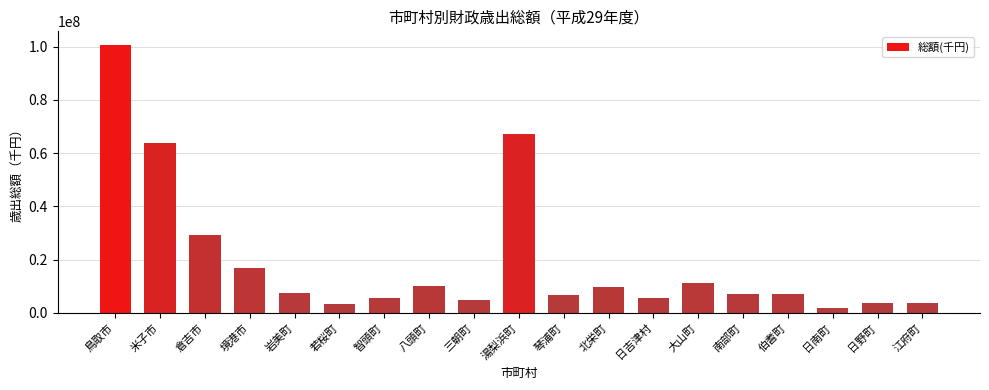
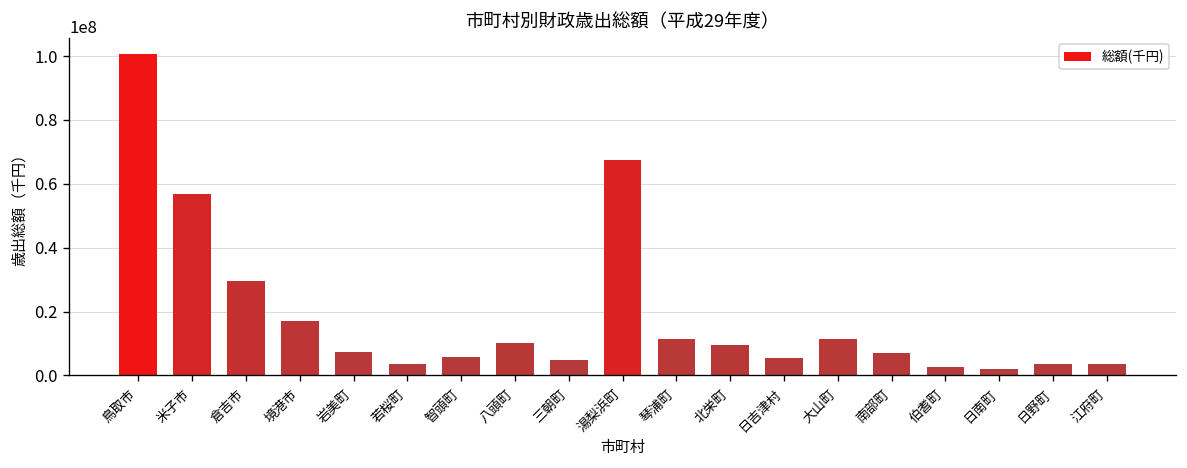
  {
    "鳥取市": 101000000,
-   "米子市": 64000000,
+   "米子市": 57000000,
    "倉吉市": 29000000,
    "境港市": 17000000,
    "岩美町": 7000000,
    "若桜町": 3000000,
    "智頭町": 6000000,
    "八頭町": 10000000,
    "三朝町": 5000000,
    "湯梨浜町": 67000000,
-   "琴浦町": 7000000,
+   "琴浦町": 11000000,
    "北栄町": 10000000,
    "日吉津村": 6000000,
    "大山町": 11000000,
    "南部町": 7000000,
-   "伯耆町": 7000000,
+   "伯耆町": 3000000,
    "日南町": 2000000,
    "日野町": 4000000,
    "江府町": 4000000
  }
